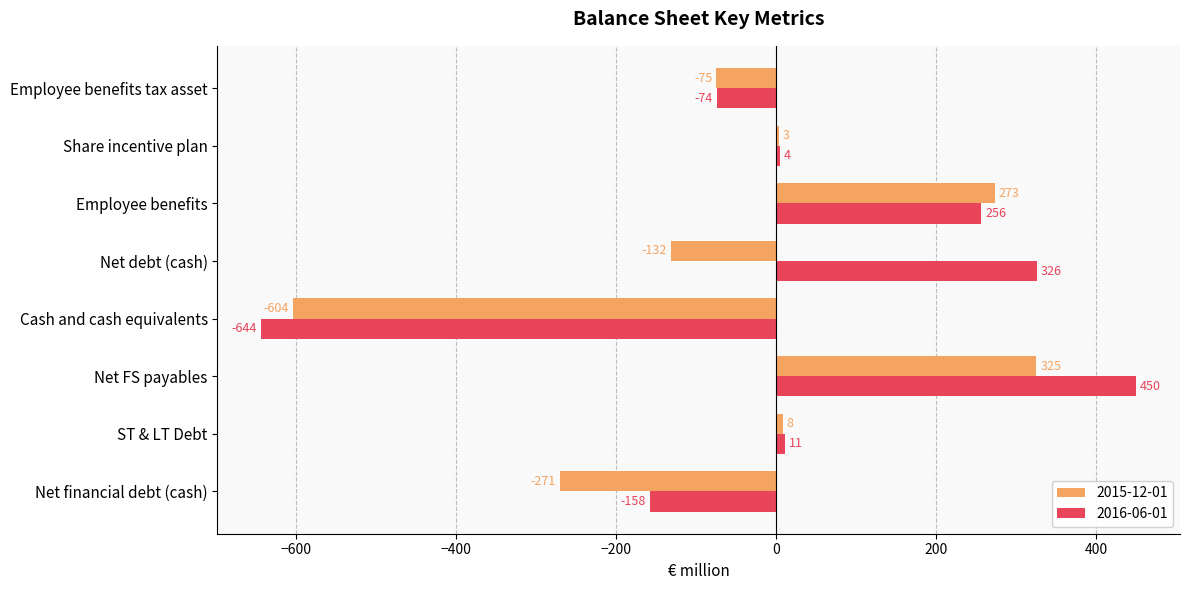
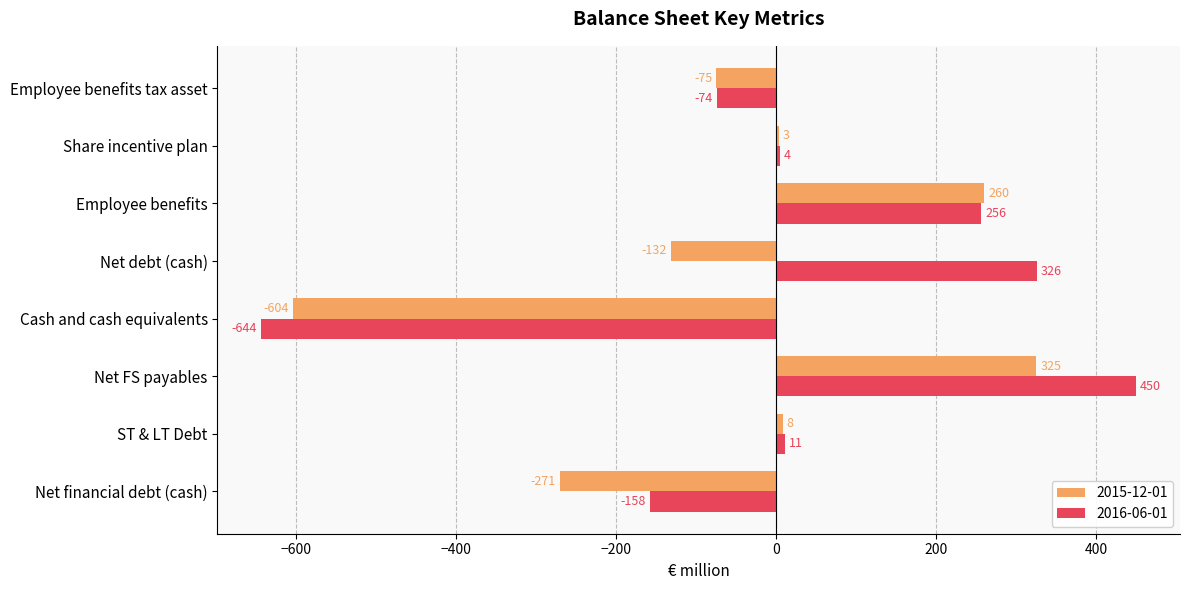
  {
    "2015-12-01": {
      "Employee benefits tax asset": -75,
      "Share incentive plan": 3,
-     "Employee benefits": 273,
+     "Employee benefits": 260,
      "Net debt (cash)": -132,
      "Cash and cash equivalents": -604,
      "Net FS payables": 325,
      "ST & LT Debt": 8,
      "Net financial debt (cash)": -271
    },
    "2016-06-01": {
      "Employee benefits tax asset": -74,
      "Share incentive plan": 4,
      "Employee benefits": 256,
      "Net debt (cash)": 326,
      "Cash and cash equivalents": -644,
      "Net FS payables": 450,
      "ST & LT Debt": 11,
      "Net financial debt (cash)": -158
    }
  }
